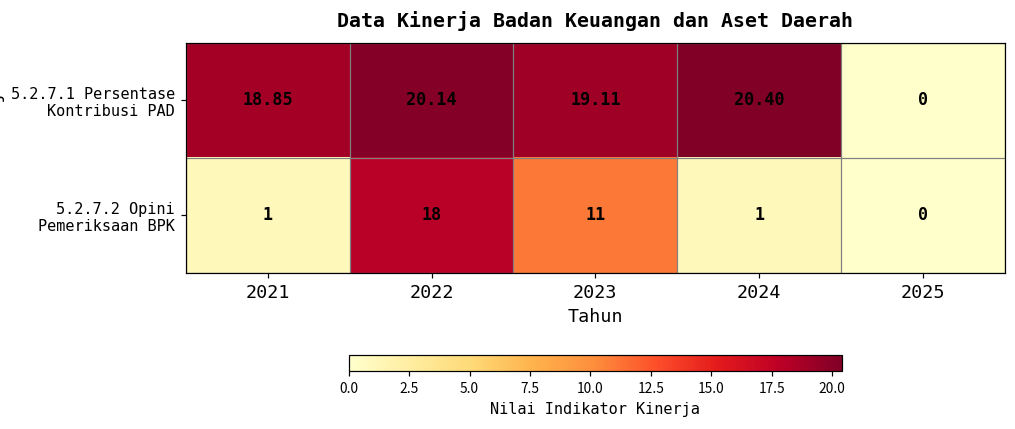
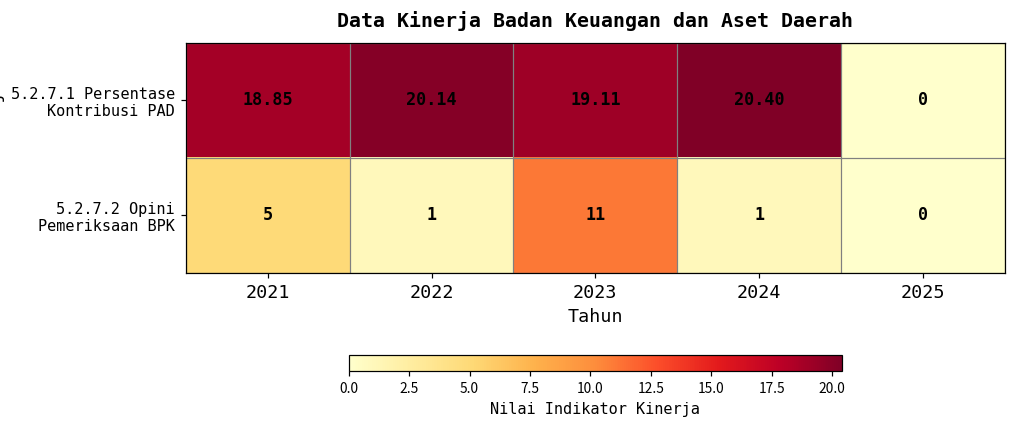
  {
    "5.2.7.1 Persentase Kontribusi PAD": {
      "2021": 18.85,
      "2022": 20.14,
      "2023": 19.11,
      "2024": 20.40,
      "2025": 0
    },
    "5.2.7.2 Opini Pemeriksaan BPK": {
-     "2021": 1,
-     "2022": 18,
+     "2021": 5,
+     "2022": 1,
      "2023": 11,
      "2024": 1,
      "2025": 0
    }
  }
